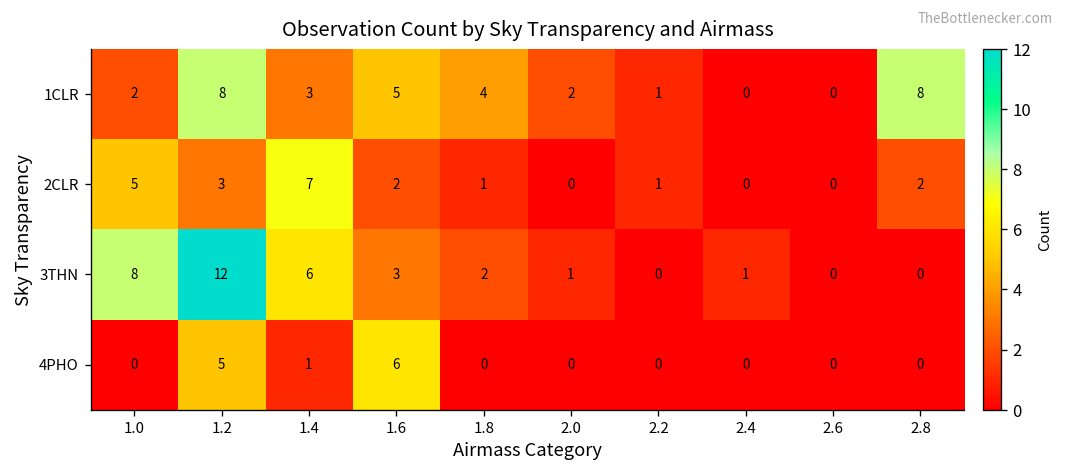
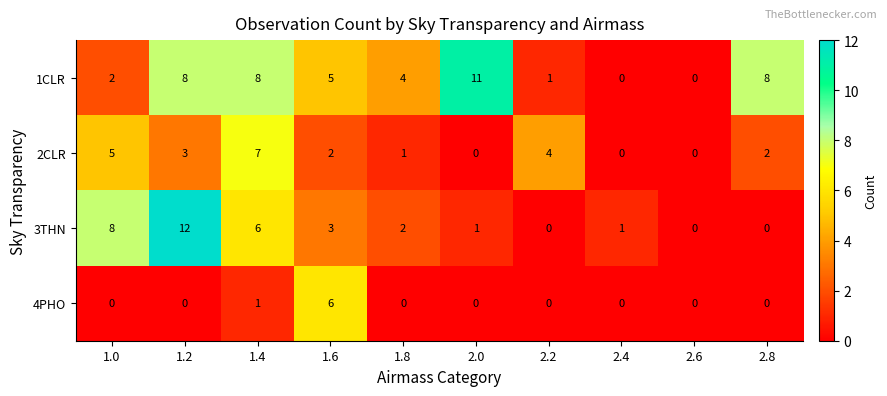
  {
    "1CLR": {
      "1.0": 2,
      "1.2": 8,
-     "1.4": 3,
+     "1.4": 8,
      "1.6": 5,
      "1.8": 4,
-     "2.0": 2,
+     "2.0": 11,
      "2.2": 1,
      "2.4": 0,
      "2.6": 0,
      "2.8": 8
    },
    "2CLR": {
      "1.0": 5,
      "1.2": 3,
      "1.4": 7,
      "1.6": 2,
      "1.8": 1,
      "2.0": 0,
-     "2.2": 1,
+     "2.2": 4,
      "2.4": 0,
      "2.6": 0,
      "2.8": 2
    },
    "3THN": {
      "1.0": 8,
      "1.2": 12,
      "1.4": 6,
      "1.6": 3,
      "1.8": 2,
      "2.0": 1,
      "2.2": 0,
      "2.4": 1,
      "2.6": 0,
      "2.8": 0
    },
    "4PHO": {
      "1.0": 0,
-     "1.2": 5,
+     "1.2": 0,
      "1.4": 1,
      "1.6": 6,
      "1.8": 0,
      "2.0": 0,
      "2.2": 0,
      "2.4": 0,
      "2.6": 0,
      "2.8": 0
    }
  }
